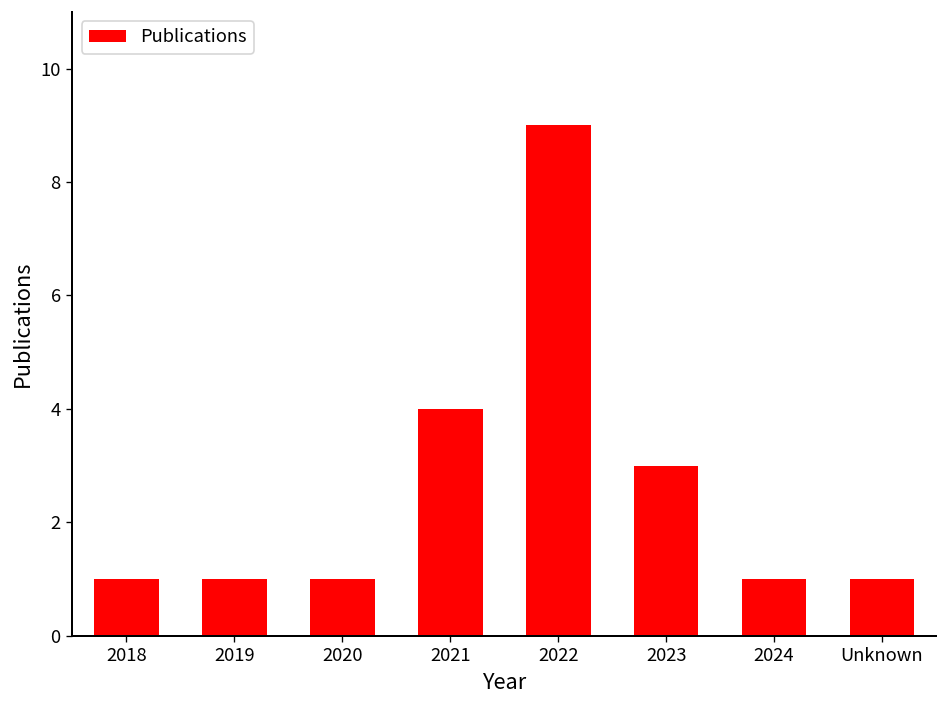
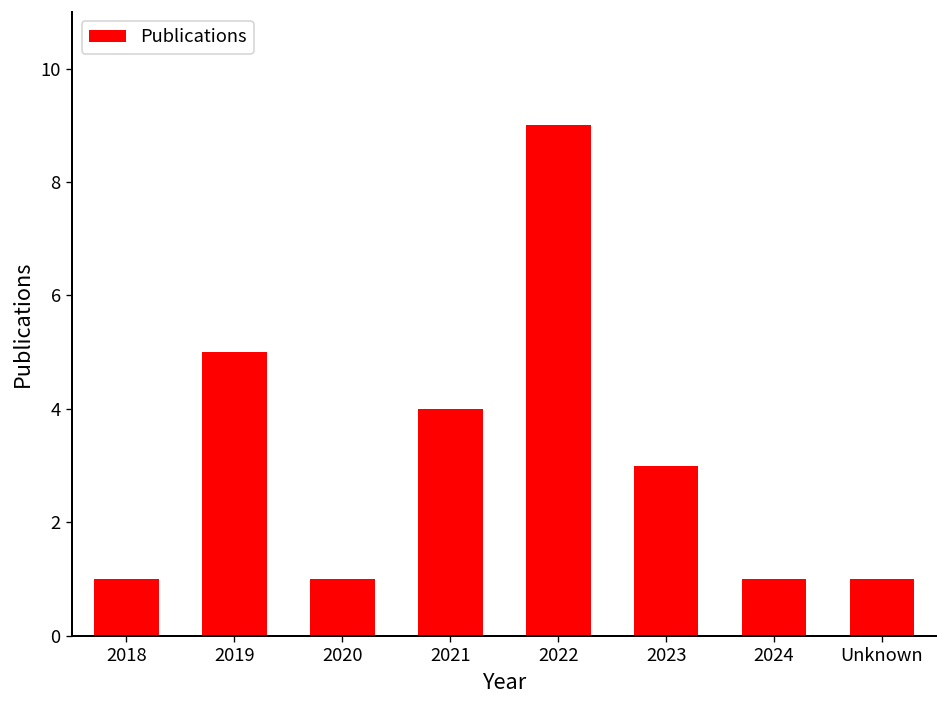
  {
    "2018": 1,
-   "2019": 1,
+   "2019": 5,
    "2020": 1,
    "2021": 4,
    "2022": 9,
    "2023": 3,
    "2024": 1,
    "Unknown": 1
  }
